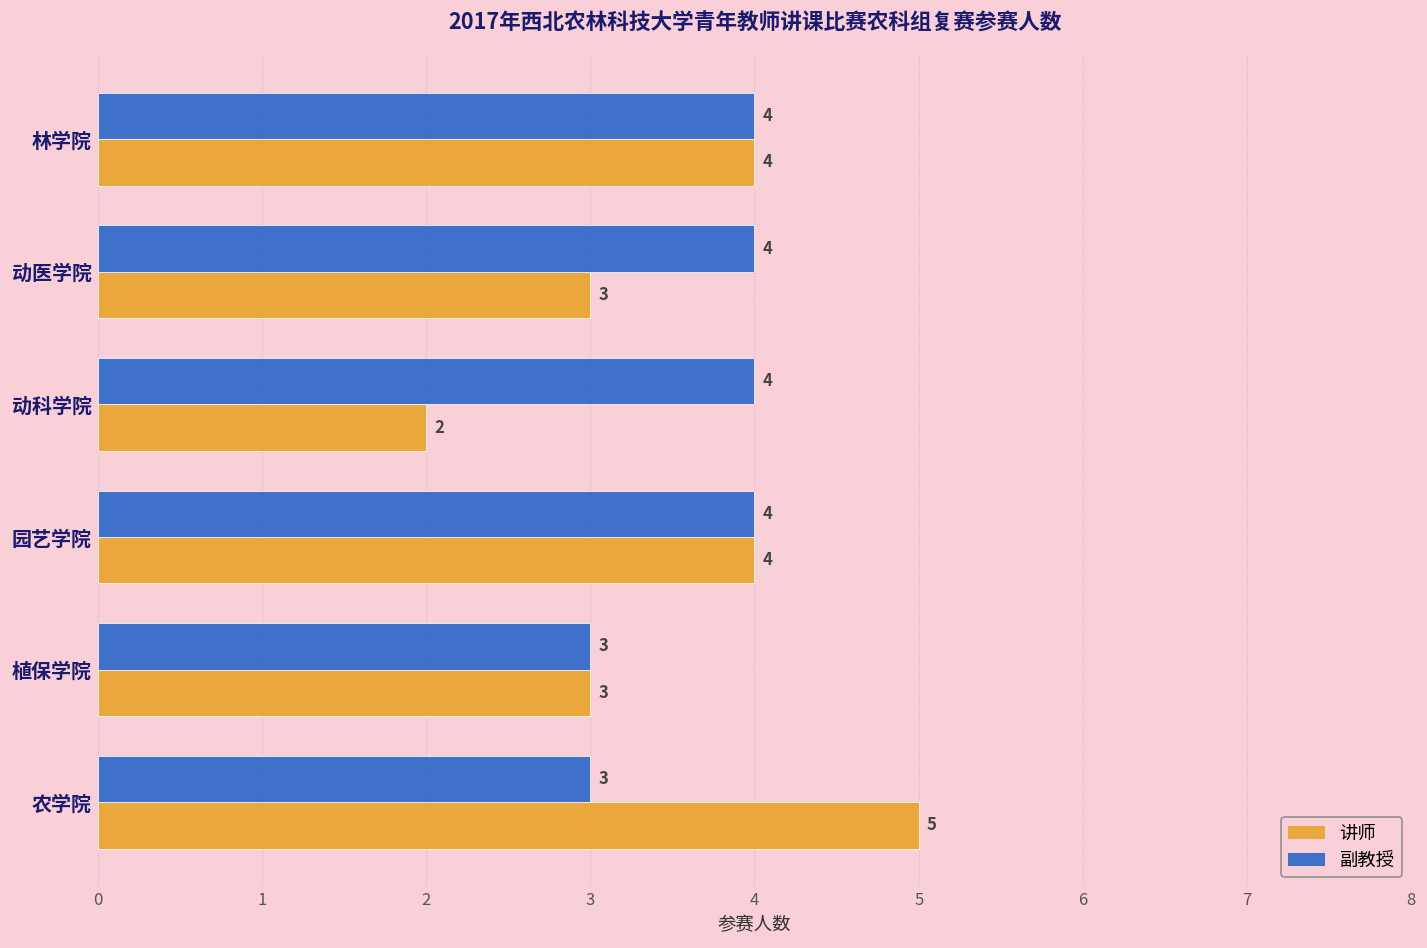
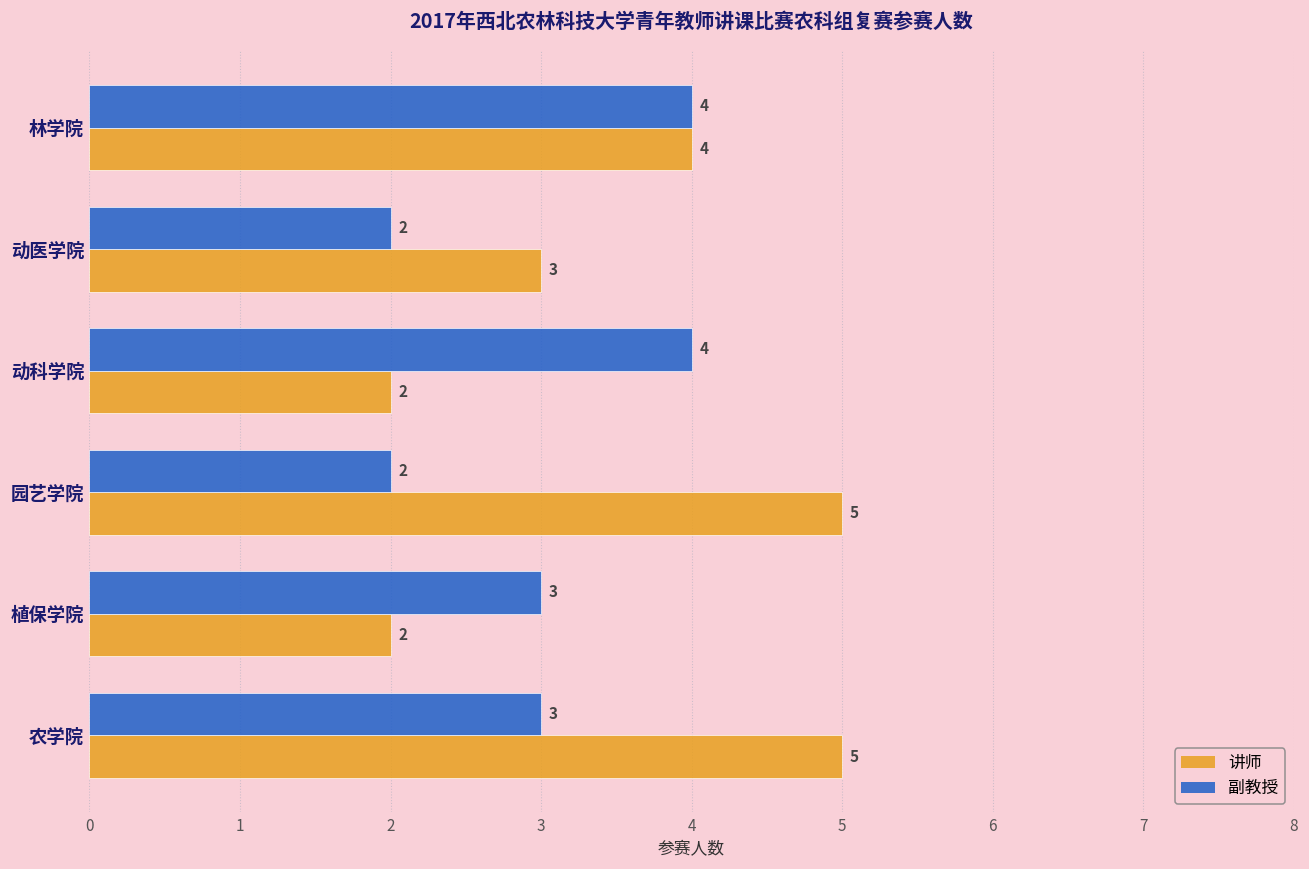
  {
    "讲师": {
      "林学院": 4,
      "动医学院": 3,
      "动科学院": 2,
-     "园艺学院": 4,
-     "植保学院": 3,
+     "园艺学院": 5,
+     "植保学院": 2,
      "农学院": 5
    },
    "副教授": {
      "林学院": 4,
-     "动医学院": 4,
+     "动医学院": 2,
      "动科学院": 4,
-     "园艺学院": 4,
+     "园艺学院": 2,
      "植保学院": 3,
      "农学院": 3
    }
  }
